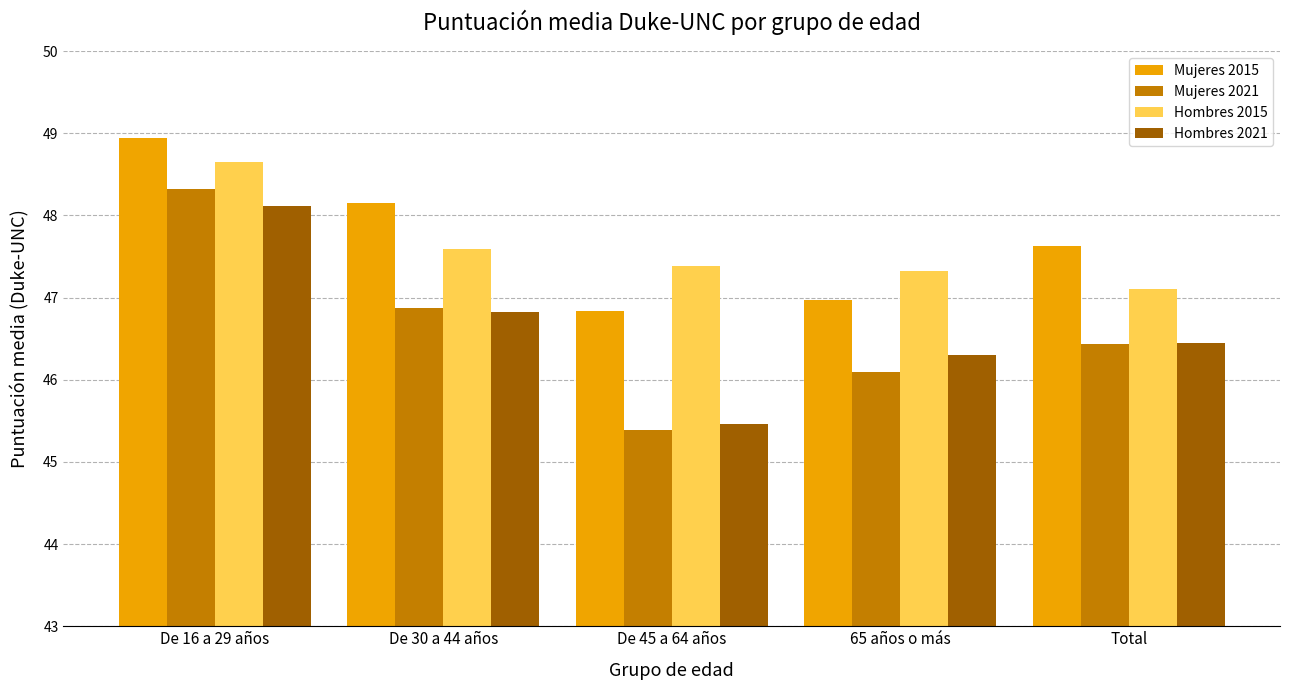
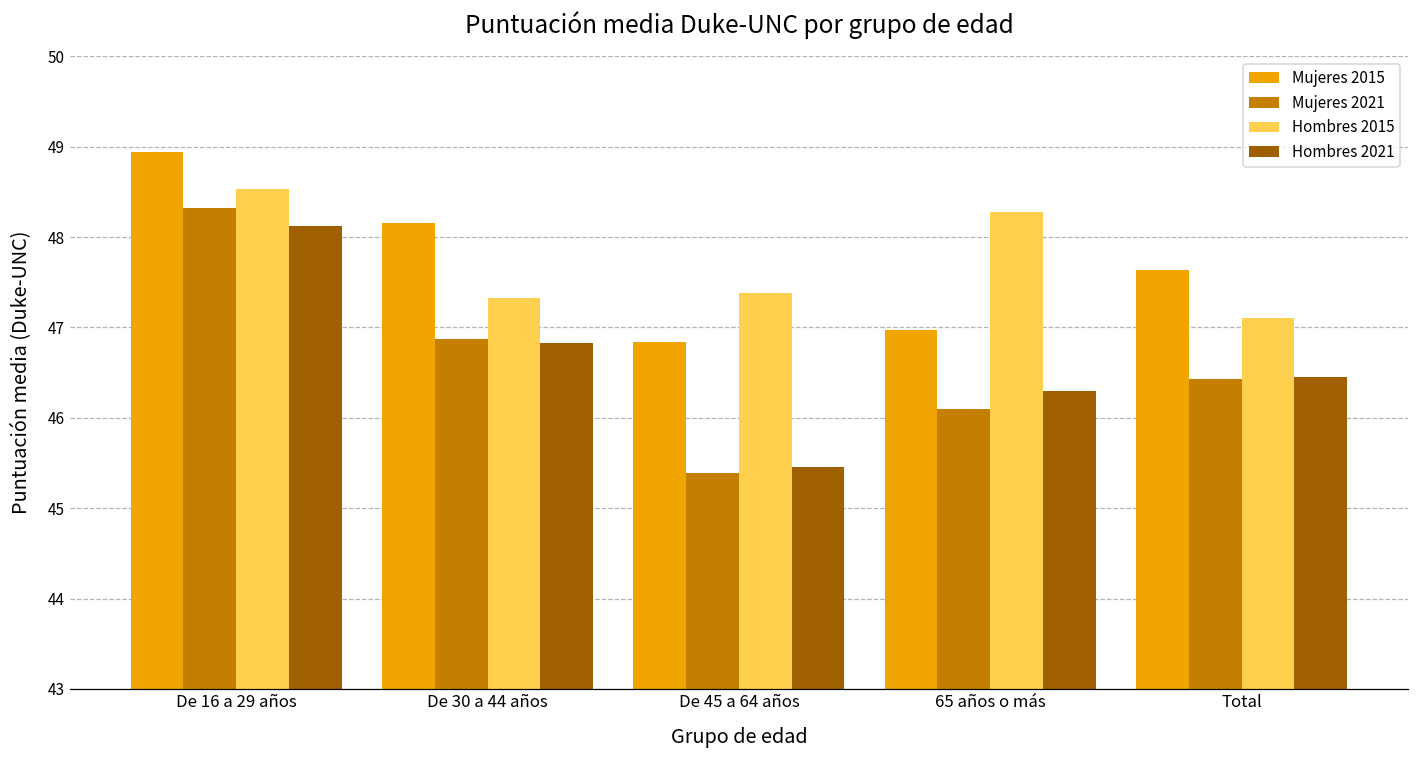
  {
    "Hombres 2015": {
-     "De 16 a 29 años": 48.7,
-     "De 30 a 44 años": 47.6,
+     "De 16 a 29 años": 48.5,
+     "De 30 a 44 años": 47.3,
      "De 45 a 64 años": 47.4,
-     "65 años o más": 47.3,
+     "65 años o más": 48.3,
      "Total": 47.1
    }
  }
